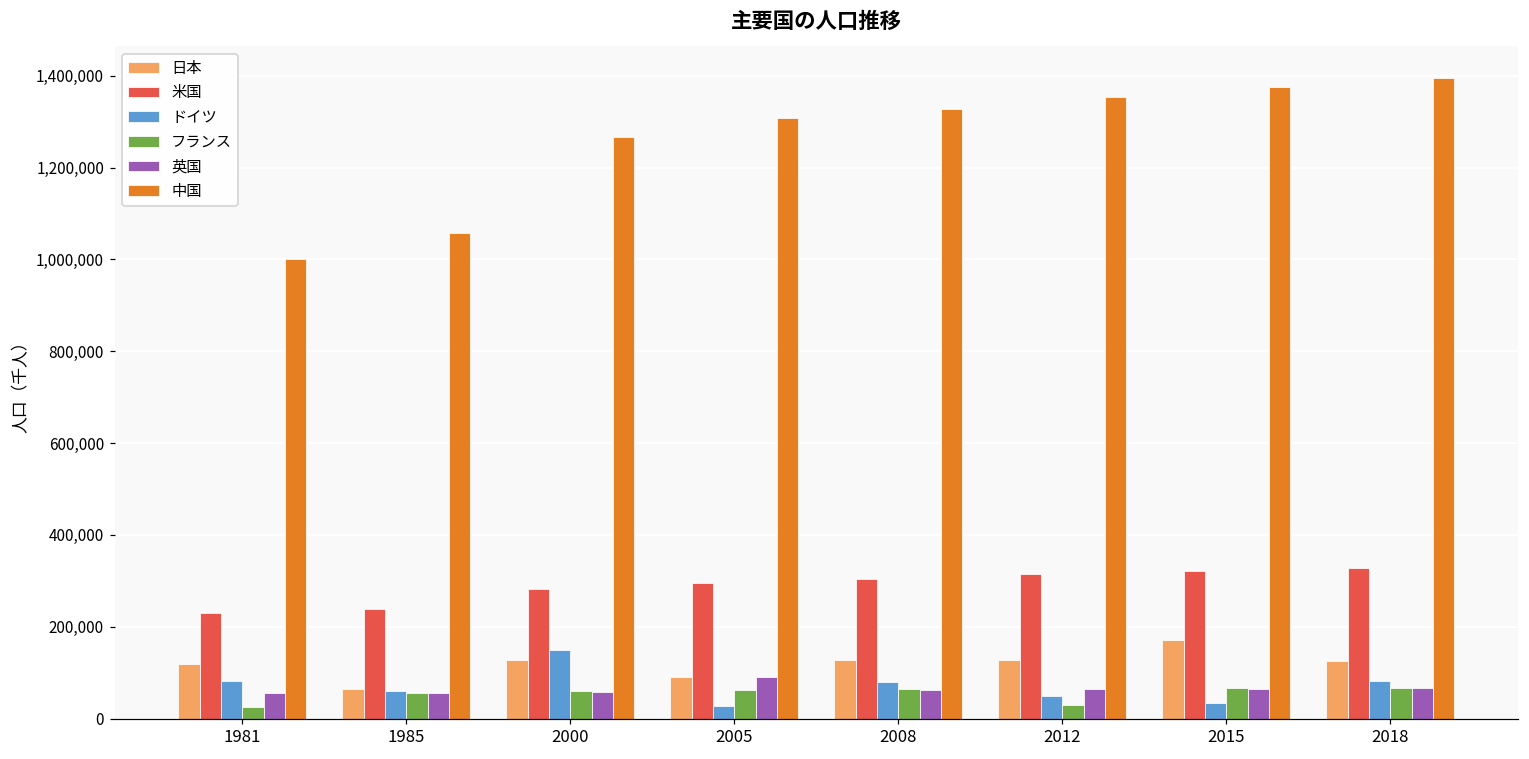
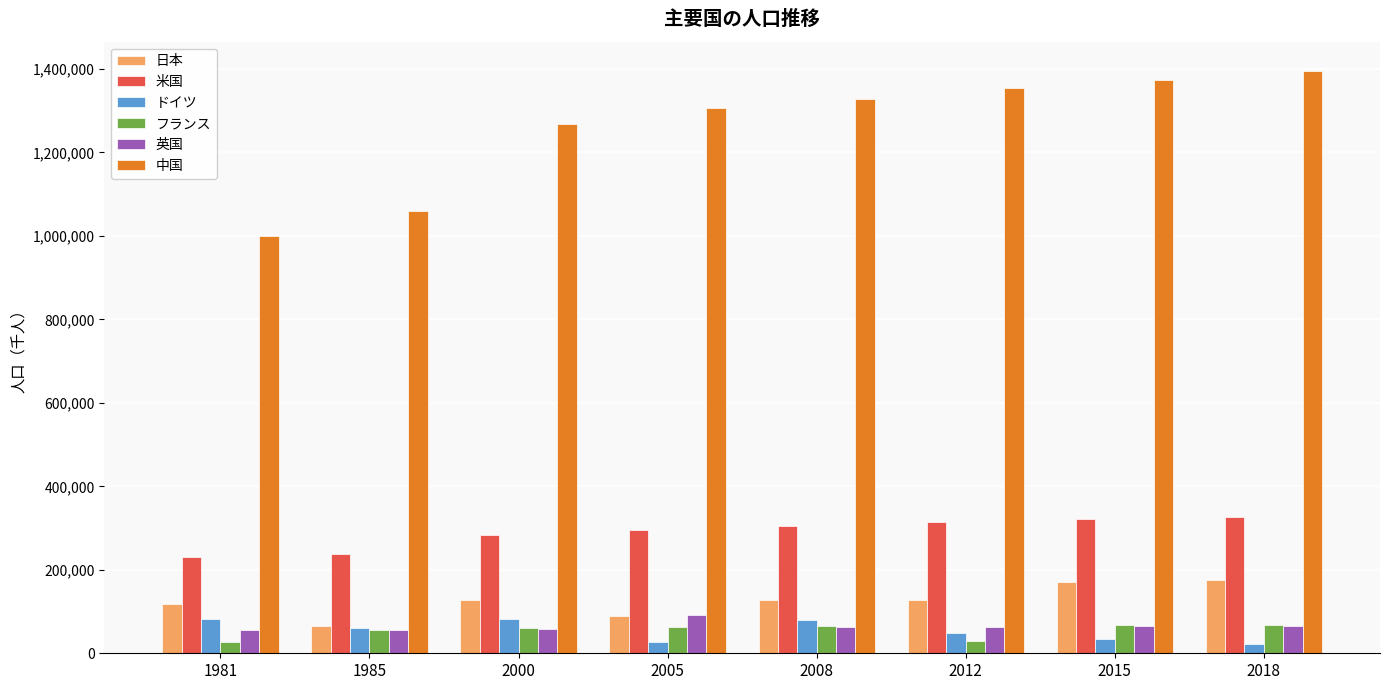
  {
    "日本": {
      "1981": "120,000",
      "1985": "60,000",
      "2000": "130,000",
      "2005": "90,000",
      "2008": "130,000",
      "2012": "130,000",
      "2015": "170,000",
-     "2018": "130,000"
+     "2018": "180,000"
    },
    "ドイツ": {
      "1981": "80,000",
      "1985": "60,000",
-     "2000": "150,000",
+     "2000": "80,000",
      "2005": "30,000",
      "2008": "80,000",
      "2012": "50,000",
      "2015": "30,000",
-     "2018": "80,000"
+     "2018": "20,000"
    },
    "フランス": {
      "1981": "30,000",
      "1985": "60,000",
      "2000": "60,000",
      "2005": "60,000",
      "2008": "60,000",
      "2012": "30,000",
      "2015": "70,000",
      "2018": "70,000"
    },
    "英国": {
      "1981": "60,000",
      "1985": "60,000",
      "2000": "60,000",
      "2005": "90,000",
      "2008": "60,000",
      "2012": "60,000",
      "2015": "70,000",
      "2018": "70,000"
    }
  }
